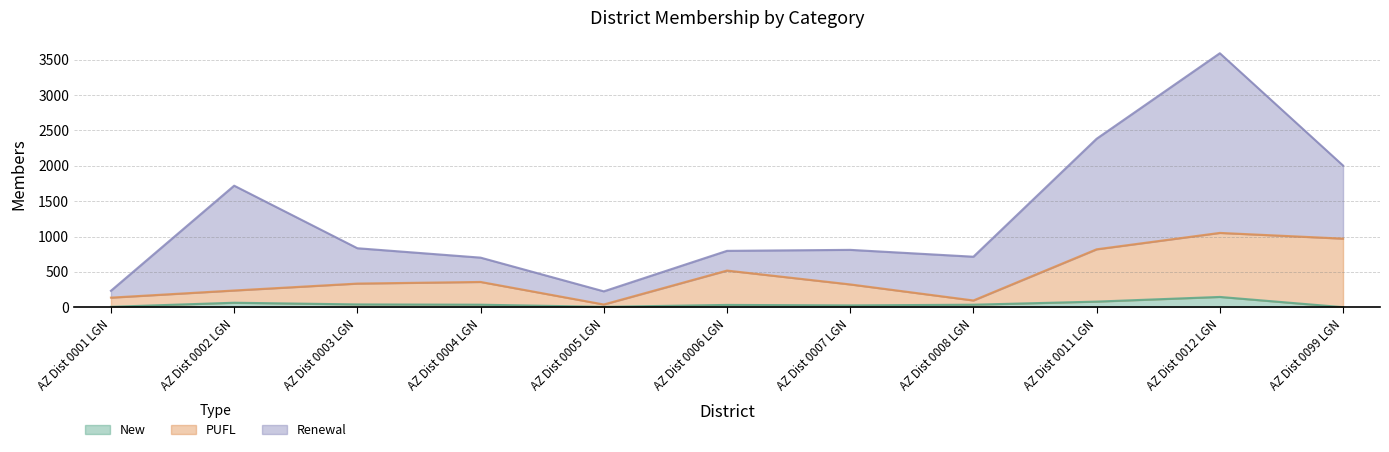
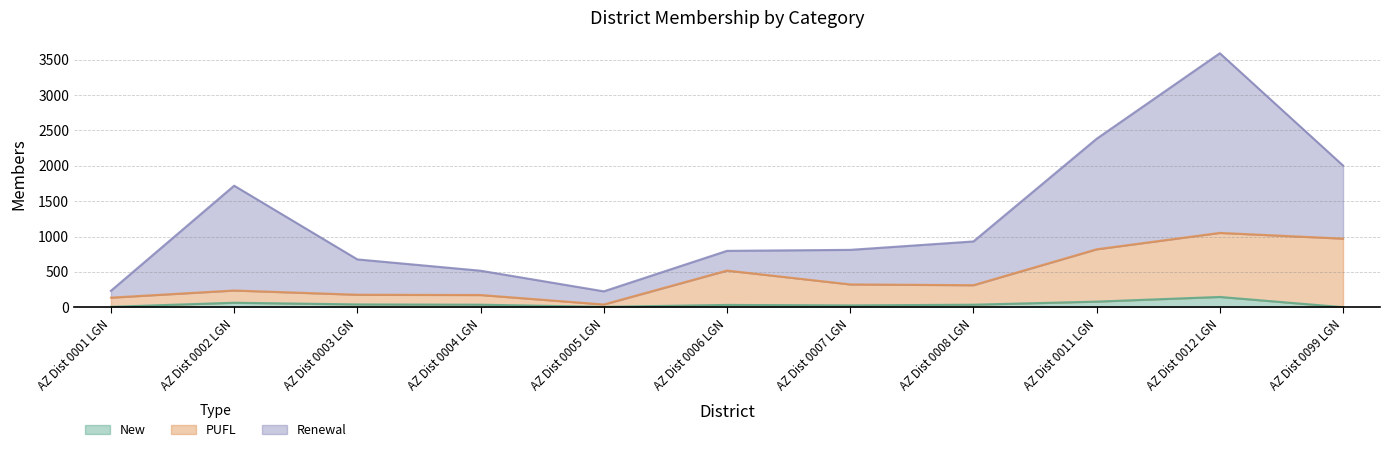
  {
    "PUFL": {
      "AZ Dist 0001 LGN": 100,
      "AZ Dist 0002 LGN": 200,
-     "AZ Dist 0003 LGN": 300,
-     "AZ Dist 0004 LGN": 300,
+     "AZ Dist 0003 LGN": 100,
+     "AZ Dist 0004 LGN": 100,
      "AZ Dist 0006 LGN": 500,
      "AZ Dist 0007 LGN": 300,
-     "AZ Dist 0008 LGN": 100,
+     "AZ Dist 0008 LGN": 300,
      "AZ Dist 0011 LGN": 700,
      "AZ Dist 0012 LGN": 900,
      "AZ Dist 0099 LGN": 1000
    }
  }
